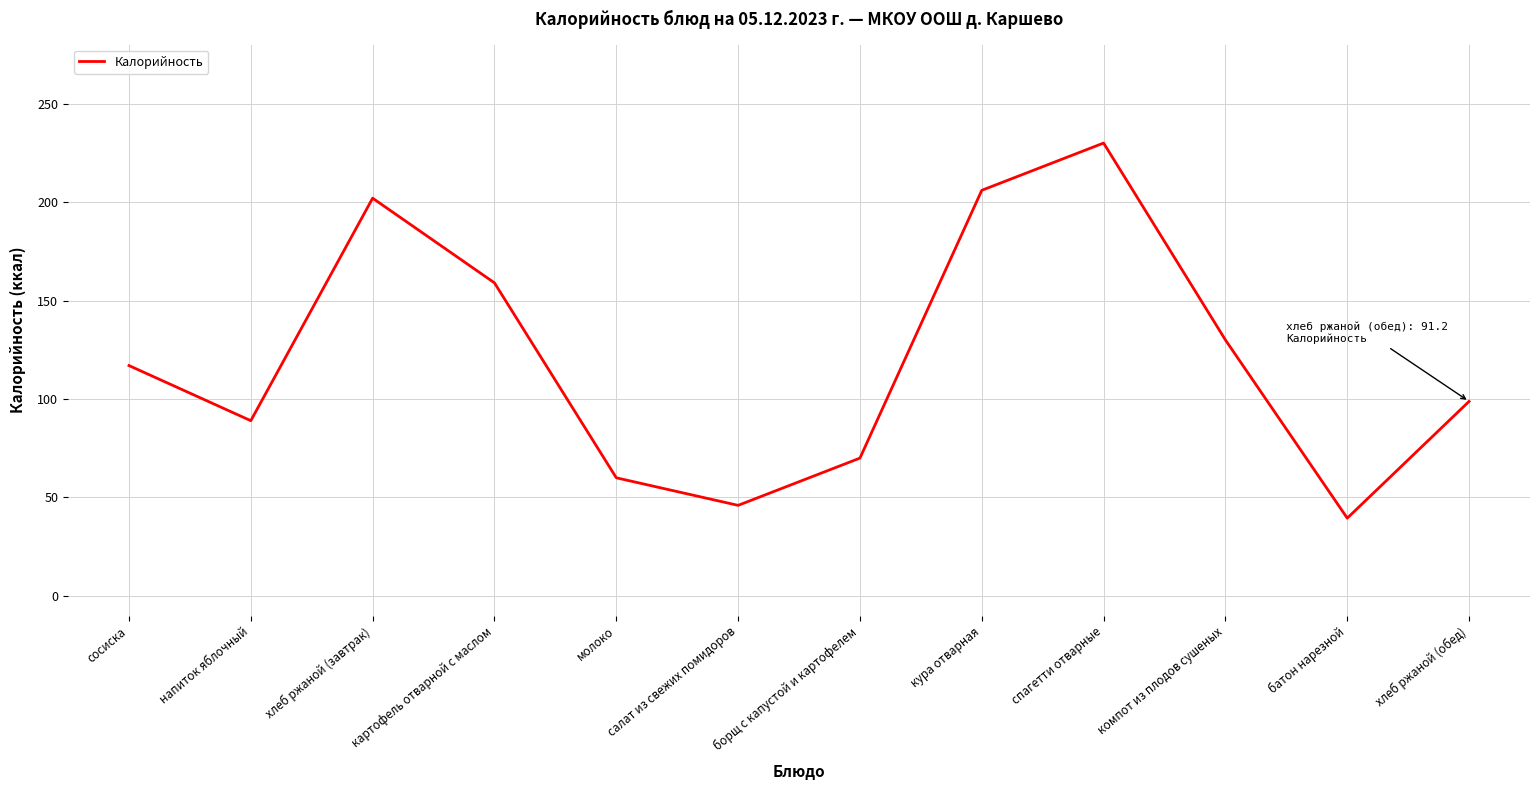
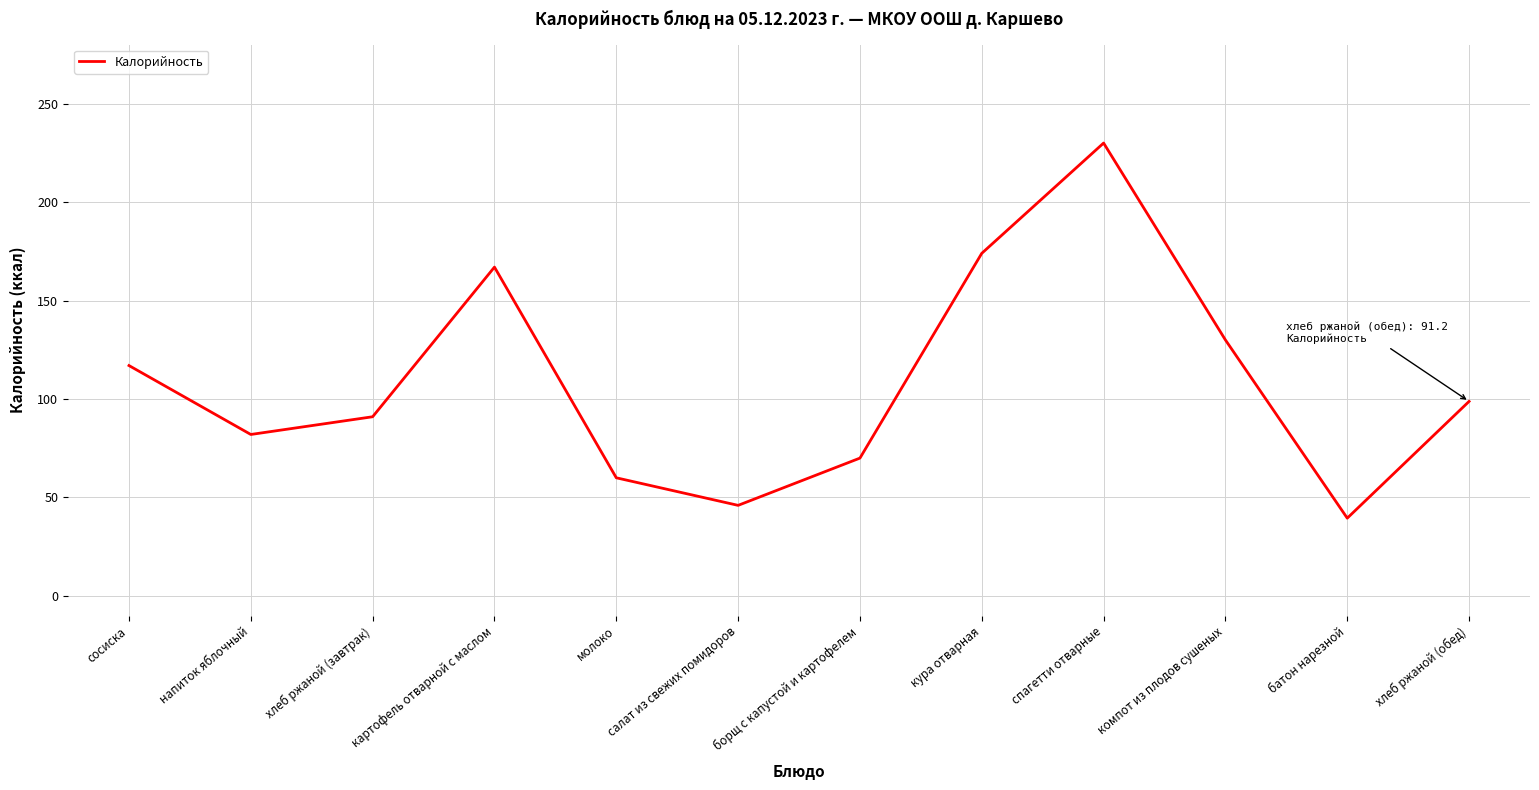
  {
    "сосиска": 117,
-   "напиток яблочный": 89,
-   "хлеб ржаной (завтрак)": 202,
-   "картофель отварной с маслом": 159,
+   "напиток яблочный": 82,
+   "хлеб ржаной (завтрак)": 91,
+   "картофель отварной с маслом": 167,
    "молоко": 60,
    "салат из свежих помидоров": 46,
    "борщ с капустой и картофелем": 70,
-   "кура отварная": 206,
+   "кура отварная": 174,
    "спагетти отварные": 230,
    "компот из плодов сушеных": 130,
    "батон нарезной": 40
  }
